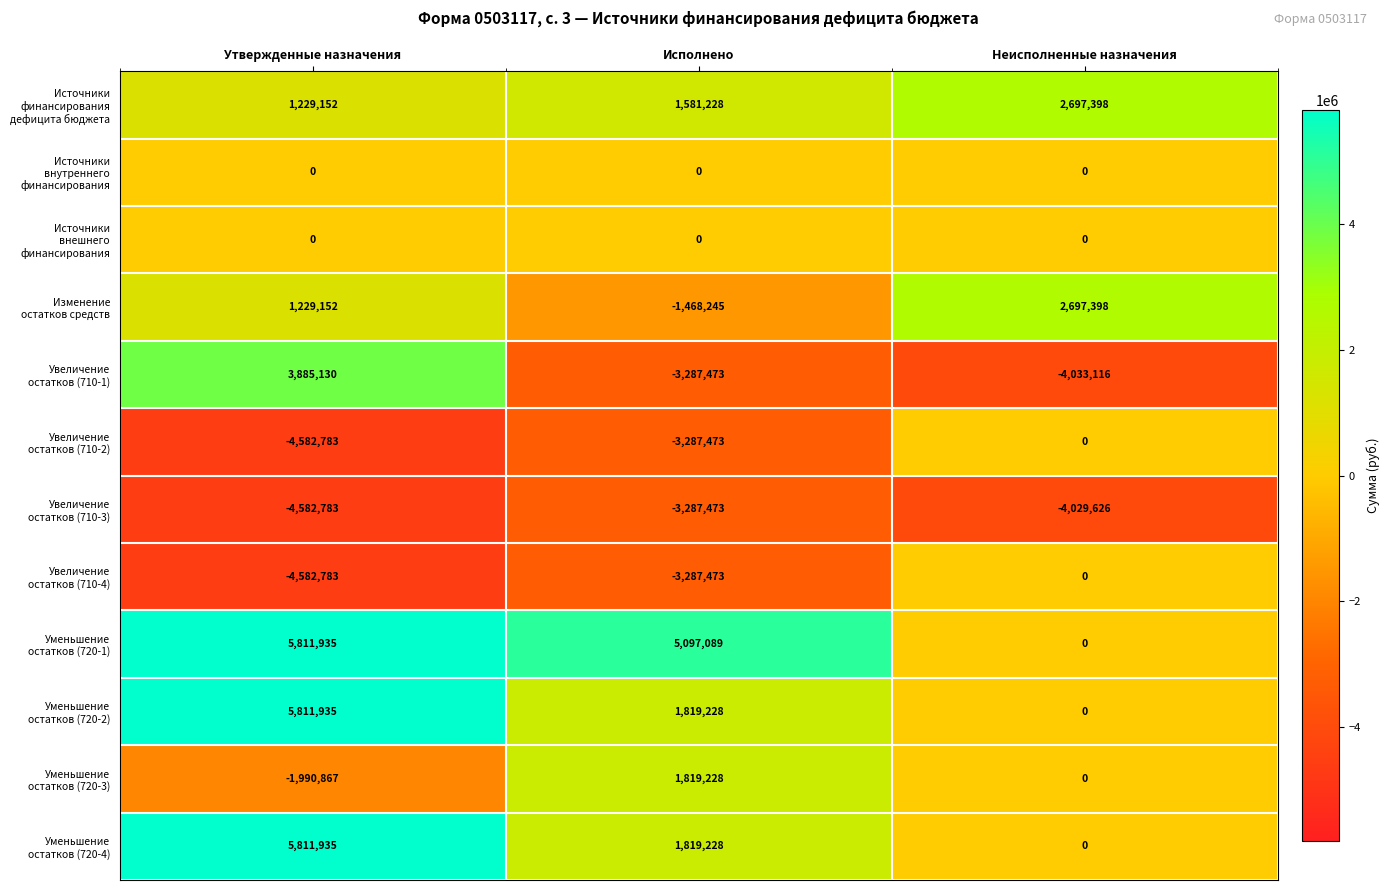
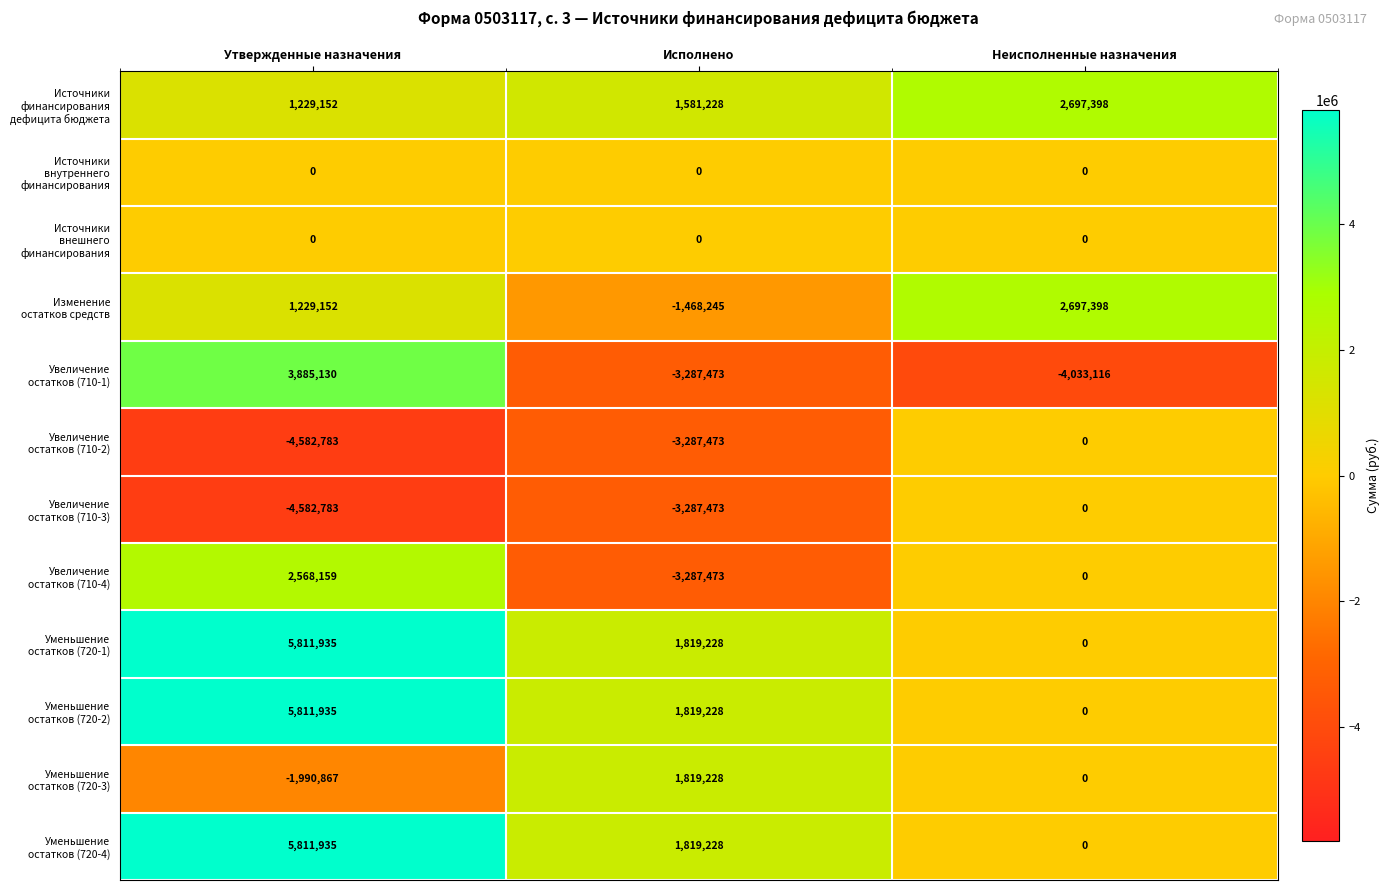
  {
    "Источники финансирования дефицита бюджета": {
      "Утвержденные назначения": "1,229,152",
      "Исполнено": "1,581,228",
      "Неисполненные назначения": "2,697,398"
    },
    "Источники внутреннего финансирования": {
      "Утвержденные назначения": "0",
      "Исполнено": "0",
      "Неисполненные назначения": "0"
    },
    "Источники внешнего финансирования": {
      "Утвержденные назначения": "0",
      "Исполнено": "0",
      "Неисполненные назначения": "0"
    },
    "Изменение остатков средств": {
      "Утвержденные назначения": "1,229,152",
      "Исполнено": "-1,468,245",
      "Неисполненные назначения": "2,697,398"
    },
    "Увеличение остатков (710-1)": {
      "Утвержденные назначения": "3,885,130",
      "Исполнено": "-3,287,473",
      "Неисполненные назначения": "-4,033,116"
    },
    "Увеличение остатков (710-2)": {
      "Утвержденные назначения": "-4,582,783",
      "Исполнено": "-3,287,473",
      "Неисполненные назначения": "0"
    },
    "Увеличение остатков (710-3)": {
      "Утвержденные назначения": "-4,582,783",
      "Исполнено": "-3,287,473",
-     "Неисполненные назначения": "-4,029,626"
+     "Неисполненные назначения": "0"
    },
    "Увеличение остатков (710-4)": {
-     "Утвержденные назначения": "-4,582,783",
+     "Утвержденные назначения": "2,568,159",
      "Исполнено": "-3,287,473",
      "Неисполненные назначения": "0"
    },
    "Уменьшение остатков (720-1)": {
      "Утвержденные назначения": "5,811,935",
-     "Исполнено": "5,097,089",
+     "Исполнено": "1,819,228",
      "Неисполненные назначения": "0"
    },
    "Уменьшение остатков (720-2)": {
      "Утвержденные назначения": "5,811,935",
      "Исполнено": "1,819,228",
      "Неисполненные назначения": "0"
    },
    "Уменьшение остатков (720-3)": {
      "Утвержденные назначения": "-1,990,867",
      "Исполнено": "1,819,228",
      "Неисполненные назначения": "0"
    },
    "Уменьшение остатков (720-4)": {
      "Утвержденные назначения": "5,811,935",
      "Исполнено": "1,819,228",
      "Неисполненные назначения": "0"
    }
  }
